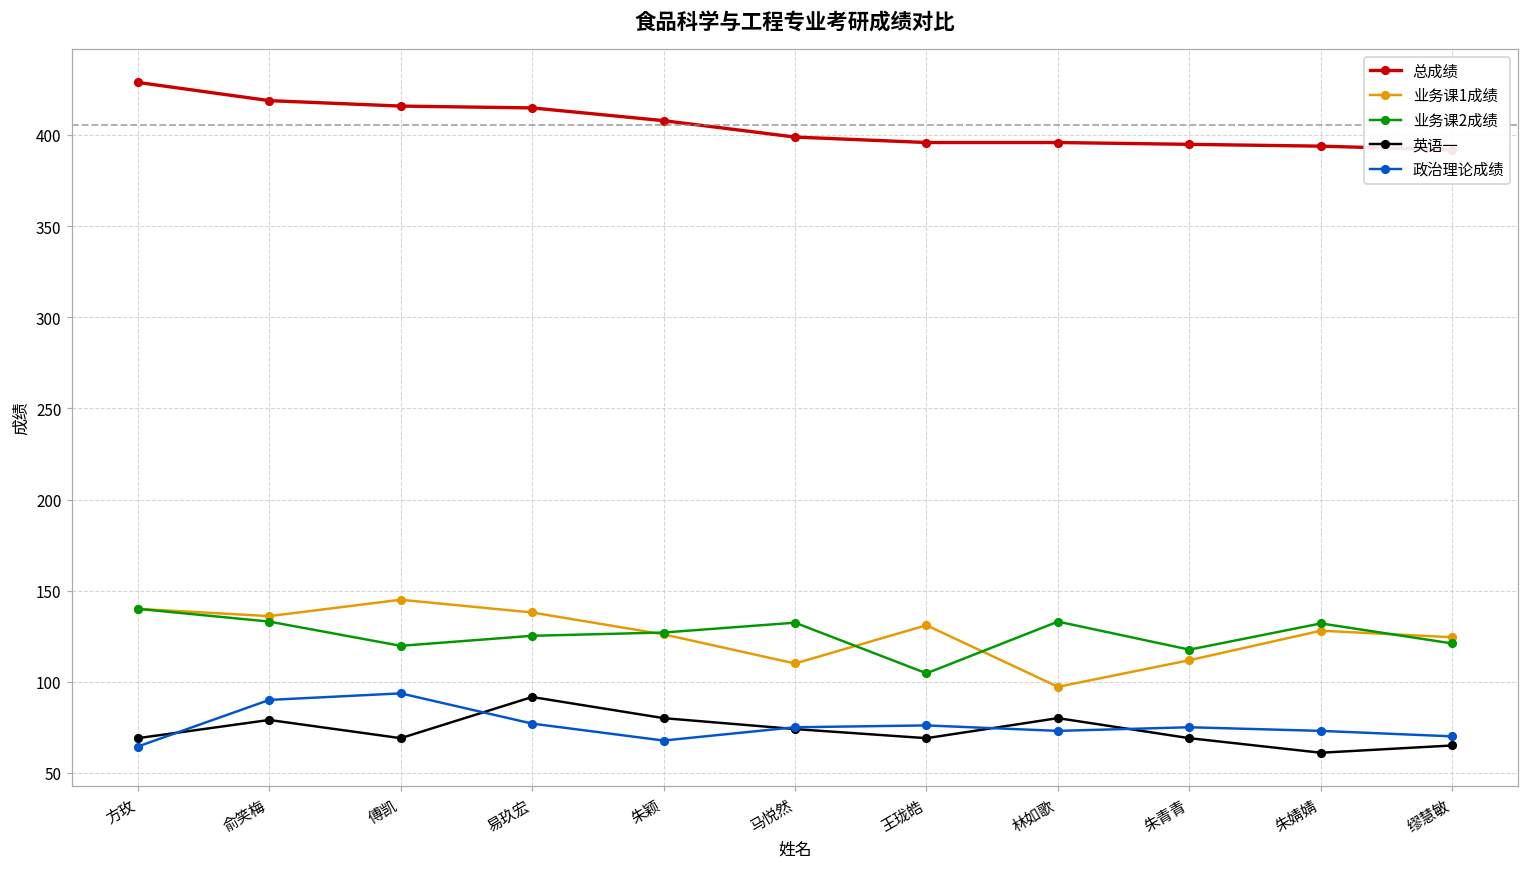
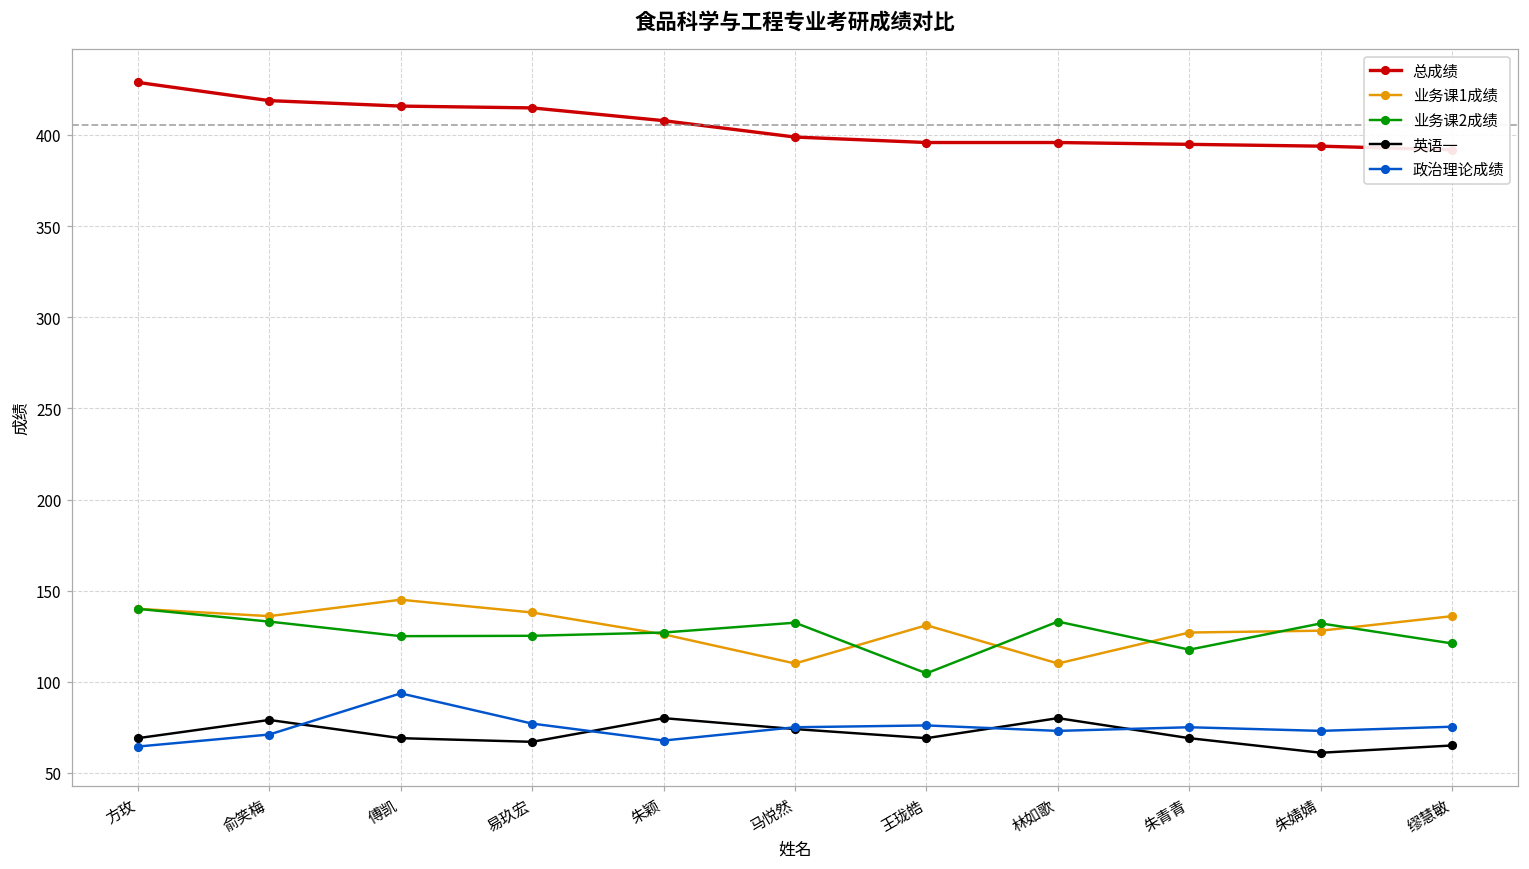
  {
    "总成绩": {
      "方玫": 429,
      "俞笑梅": 419,
      "傅凯": 416,
      "易玖宏": 415,
      "朱颖": 408,
      "马悦然": 399,
      "王珑皓": 396,
      "林如歌": 396,
      "朱青青": 395,
      "朱婧婧": 394
    },
    "业务课1成绩": {
      "俞笑梅": 136,
      "傅凯": 145,
      "易玖宏": 138,
      "马悦然": 110,
      "王珑皓": 131,
-     "林如歌": 97,
-     "朱青青": 112,
+     "林如歌": 110,
+     "朱青青": 127,
      "朱婧婧": 128,
-     "缪慧敏": 124
+     "缪慧敏": 136
    },
    "业务课2成绩": {
      "俞笑梅": 133,
-     "傅凯": 120,
+     "傅凯": 125,
      "易玖宏": 125,
      "马悦然": 132,
      "王珑皓": 105,
      "林如歌": 133,
      "朱青青": 118,
      "朱婧婧": 132,
      "缪慧敏": 121
    },
    "英语一": {
      "方玫": 69,
      "俞笑梅": 79,
      "傅凯": 69,
-     "易玖宏": 92,
+     "易玖宏": 67,
      "朱颖": 80,
      "王珑皓": 69,
      "林如歌": 80,
      "朱青青": 69,
      "朱婧婧": 61,
      "缪慧敏": 65
    },
    "政治理论成绩": {
      "方玫": 64,
-     "俞笑梅": 90,
+     "俞笑梅": 71,
      "傅凯": 94,
      "易玖宏": 77,
      "朱颖": 68,
      "王珑皓": 76,
      "林如歌": 73,
      "朱青青": 75,
      "朱婧婧": 73,
-     "缪慧敏": 70
+     "缪慧敏": 75
    }
  }
